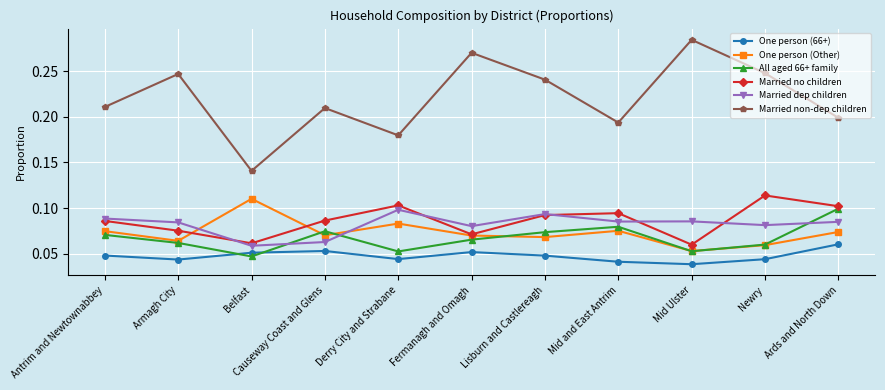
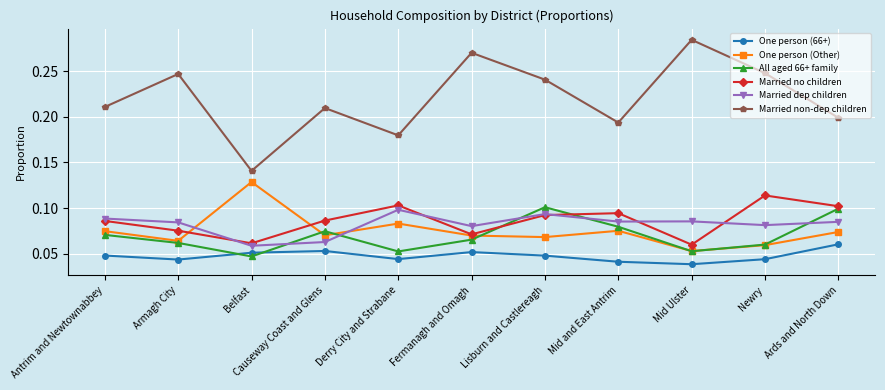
  {
    "One person (66+)": {
      "Antrim and Newtownabbey": 0.05,
      "Armagh City": 0.04,
      "Belfast": 0.05,
      "Causeway Coast and Glens": 0.05,
      "Derry City and Strabane": 0.04,
      "Fermanagh and Omagh": 0.05,
      "Lisburn and Castlereagh": 0.05,
      "Mid and East Antrim": 0.04,
      "Mid Ulster": 0.04,
      "Newry": 0.04,
      "Ards and North Down": 0.06
    },
    "One person (Other)": {
      "Antrim and Newtownabbey": 0.07,
-     "Belfast": 0.11,
+     "Belfast": 0.13,
      "Causeway Coast and Glens": 0.07,
      "Derry City and Strabane": 0.08,
      "Lisburn and Castlereagh": 0.07,
      "Mid and East Antrim": 0.08,
      "Ards and North Down": 0.07
    },
    "All aged 66+ family": {
      "Antrim and Newtownabbey": 0.07,
      "Belfast": 0.05,
      "Causeway Coast and Glens": 0.07,
      "Derry City and Strabane": 0.05,
      "Fermanagh and Omagh": 0.07,
-     "Lisburn and Castlereagh": 0.07,
+     "Lisburn and Castlereagh": 0.10,
      "Mid and East Antrim": 0.08
    },
    "Married no children": {
      "Armagh City": 0.08,
      "Causeway Coast and Glens": 0.09,
      "Derry City and Strabane": 0.10,
      "Mid and East Antrim": 0.09,
      "Mid Ulster": 0.06,
      "Newry": 0.11
    },
    "Married dep children": {
      "Armagh City": 0.08,
      "Causeway Coast and Glens": 0.06,
      "Derry City and Strabane": 0.10,
      "Fermanagh and Omagh": 0.08,
      "Mid and East Antrim": 0.09,
      "Mid Ulster": 0.09,
      "Newry": 0.08,
      "Ards and North Down": 0.09
    },
    "Married non-dep children": {
      "Antrim and Newtownabbey": 0.21,
      "Armagh City": 0.25,
      "Belfast": 0.14,
      "Causeway Coast and Glens": 0.21,
      "Derry City and Strabane": 0.18,
      "Fermanagh and Omagh": 0.27,
      "Lisburn and Castlereagh": 0.24,
      "Mid and East Antrim": 0.19,
      "Mid Ulster": 0.28,
      "Ards and North Down": 0.20
    }
  }
